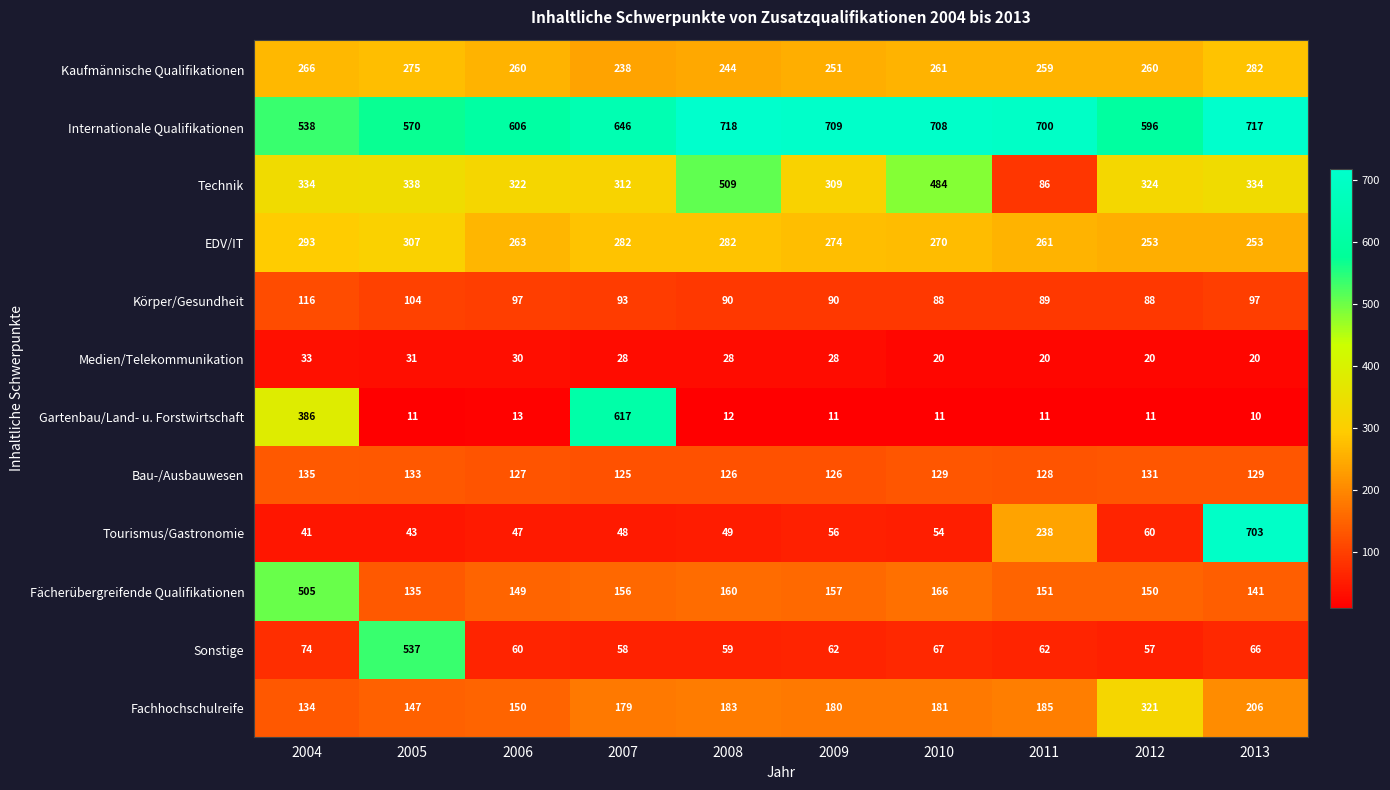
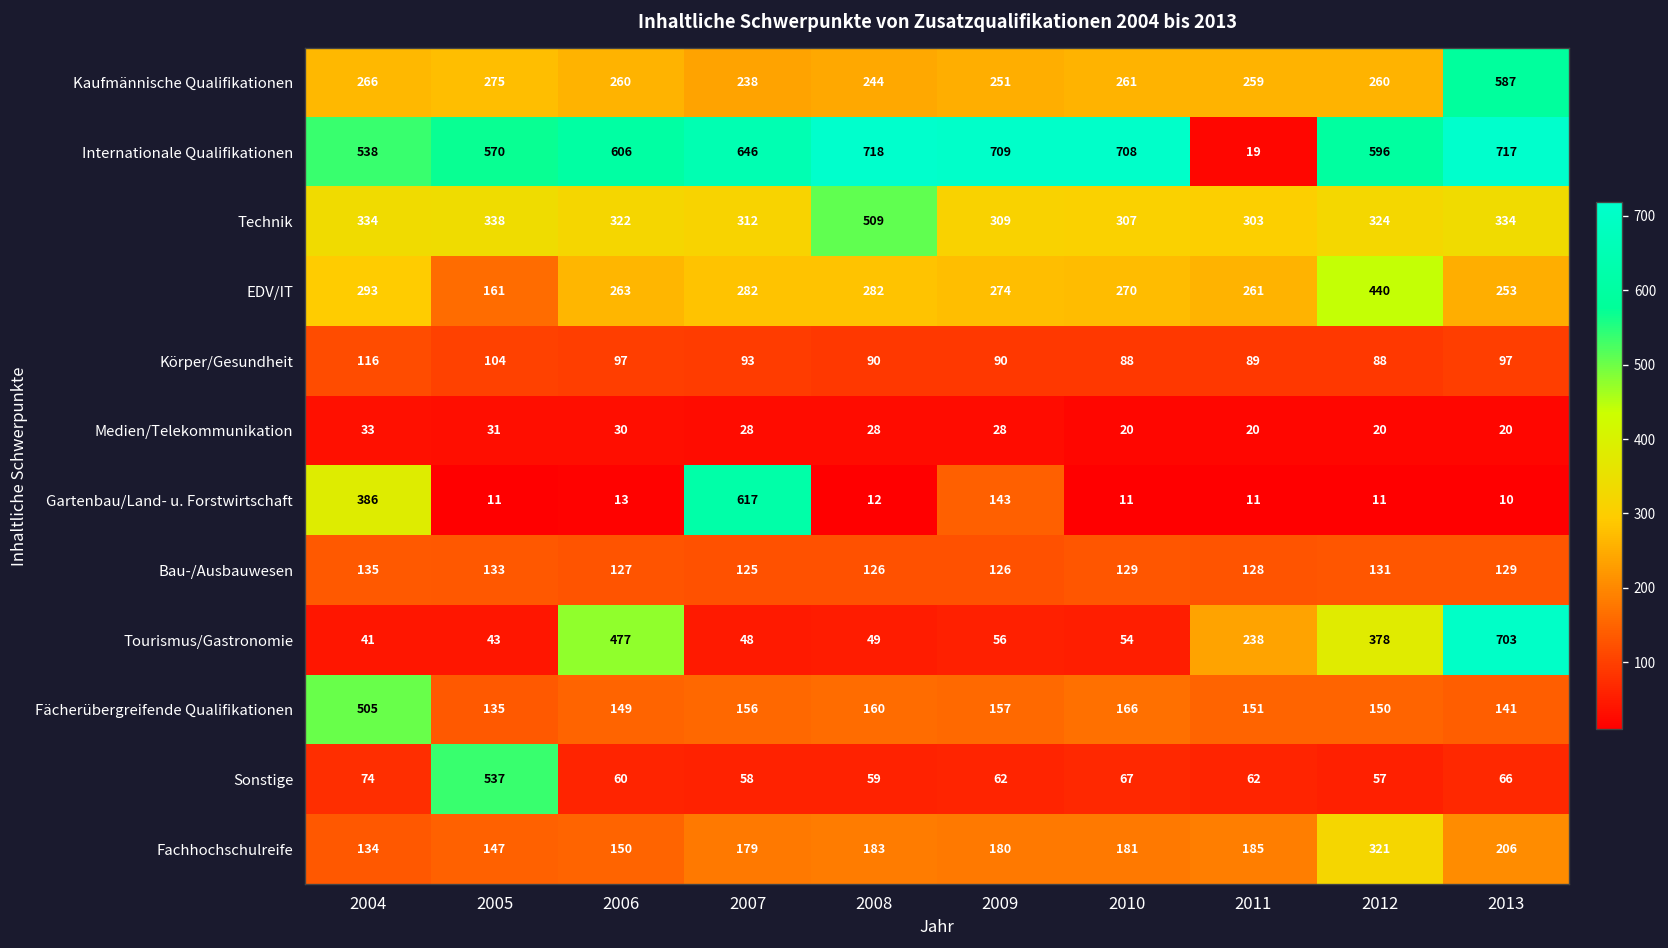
  {
    "Kaufmännische Qualifikationen": {
      "2004": 266,
      "2005": 275,
      "2006": 260,
      "2007": 238,
      "2008": 244,
      "2009": 251,
      "2010": 261,
      "2011": 259,
      "2012": 260,
-     "2013": 282
+     "2013": 587
    },
    "Internationale Qualifikationen": {
      "2004": 538,
      "2005": 570,
      "2006": 606,
      "2007": 646,
      "2008": 718,
      "2009": 709,
      "2010": 708,
-     "2011": 700,
+     "2011": 19,
      "2012": 596,
      "2013": 717
    },
    "Technik": {
      "2004": 334,
      "2005": 338,
      "2006": 322,
      "2007": 312,
      "2008": 509,
      "2009": 309,
-     "2010": 484,
-     "2011": 86,
+     "2010": 307,
+     "2011": 303,
      "2012": 324,
      "2013": 334
    },
    "EDV/IT": {
      "2004": 293,
-     "2005": 307,
+     "2005": 161,
      "2006": 263,
      "2007": 282,
      "2008": 282,
      "2009": 274,
      "2010": 270,
      "2011": 261,
-     "2012": 253,
+     "2012": 440,
      "2013": 253
    },
    "Körper/Gesundheit": {
      "2004": 116,
      "2005": 104,
      "2006": 97,
      "2007": 93,
      "2008": 90,
      "2009": 90,
      "2010": 88,
      "2011": 89,
      "2012": 88,
      "2013": 97
    },
    "Medien/Telekommunikation": {
      "2004": 33,
      "2005": 31,
      "2006": 30,
      "2007": 28,
      "2008": 28,
      "2009": 28,
      "2010": 20,
      "2011": 20,
      "2012": 20,
      "2013": 20
    },
    "Gartenbau/Land- u. Forstwirtschaft": {
      "2004": 386,
      "2005": 11,
      "2006": 13,
      "2007": 617,
      "2008": 12,
-     "2009": 11,
+     "2009": 143,
      "2010": 11,
      "2011": 11,
      "2012": 11,
      "2013": 10
    },
    "Bau-/Ausbauwesen": {
      "2004": 135,
      "2005": 133,
      "2006": 127,
      "2007": 125,
      "2008": 126,
      "2009": 126,
      "2010": 129,
      "2011": 128,
      "2012": 131,
      "2013": 129
    },
    "Tourismus/Gastronomie": {
      "2004": 41,
      "2005": 43,
-     "2006": 47,
+     "2006": 477,
      "2007": 48,
      "2008": 49,
      "2009": 56,
      "2010": 54,
      "2011": 238,
-     "2012": 60,
+     "2012": 378,
      "2013": 703
    },
    "Fächerübergreifende Qualifikationen": {
      "2004": 505,
      "2005": 135,
      "2006": 149,
      "2007": 156,
      "2008": 160,
      "2009": 157,
      "2010": 166,
      "2011": 151,
      "2012": 150,
      "2013": 141
    },
    "Sonstige": {
      "2004": 74,
      "2005": 537,
      "2006": 60,
      "2007": 58,
      "2008": 59,
      "2009": 62,
      "2010": 67,
      "2011": 62,
      "2012": 57,
      "2013": 66
    },
    "Fachhochschulreife": {
      "2004": 134,
      "2005": 147,
      "2006": 150,
      "2007": 179,
      "2008": 183,
      "2009": 180,
      "2010": 181,
      "2011": 185,
      "2012": 321,
      "2013": 206
    }
  }
